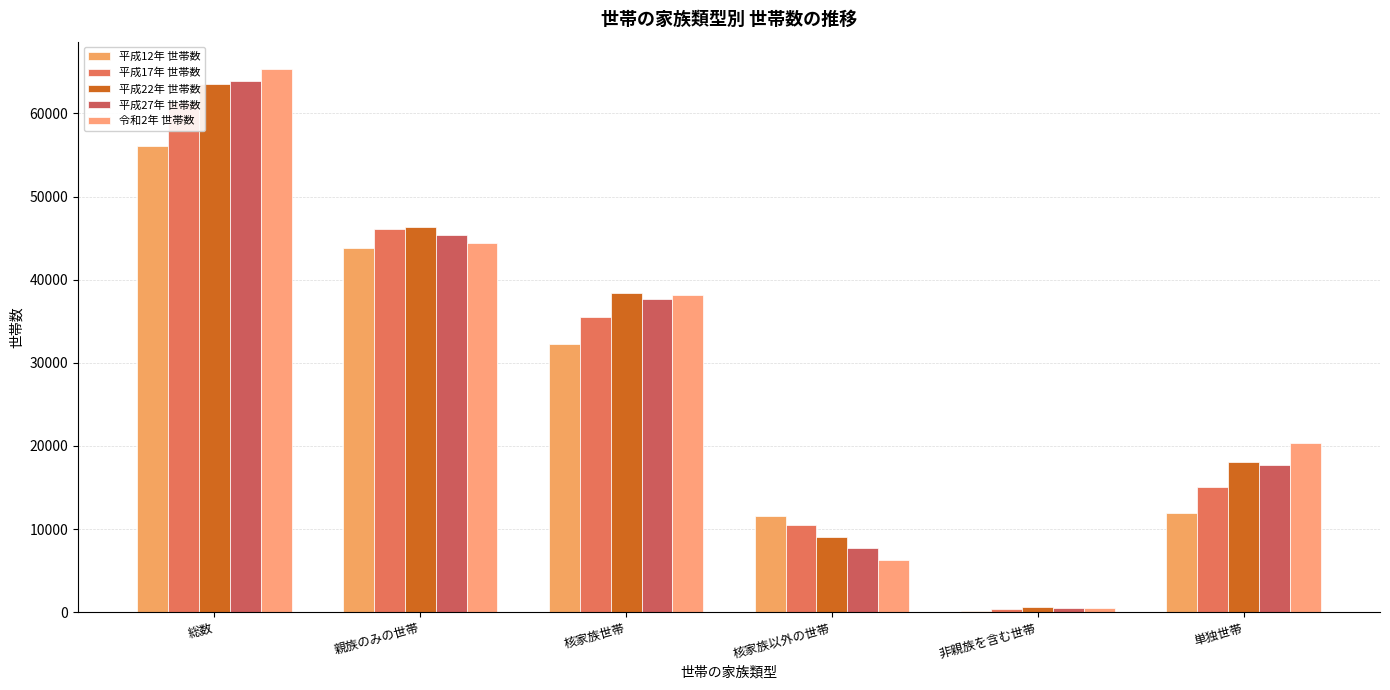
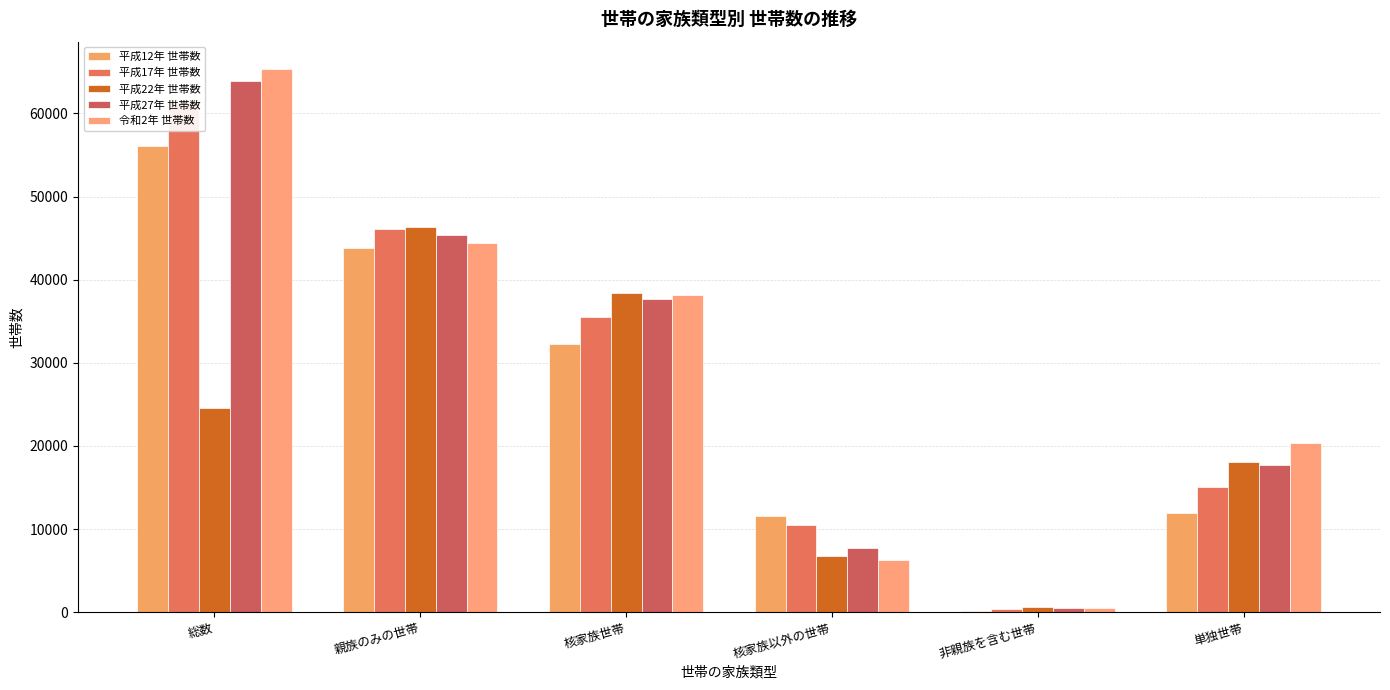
  {
    "平成22年 世帯数": {
-     "総数": 64000,
+     "総数": 25000,
      "親族のみの世帯": 46000,
      "核家族世帯": 38000,
-     "核家族以外の世帯": 9000,
+     "核家族以外の世帯": 7000,
      "非親族を含む世帯": 1000,
      "単独世帯": 18000
    }
  }
